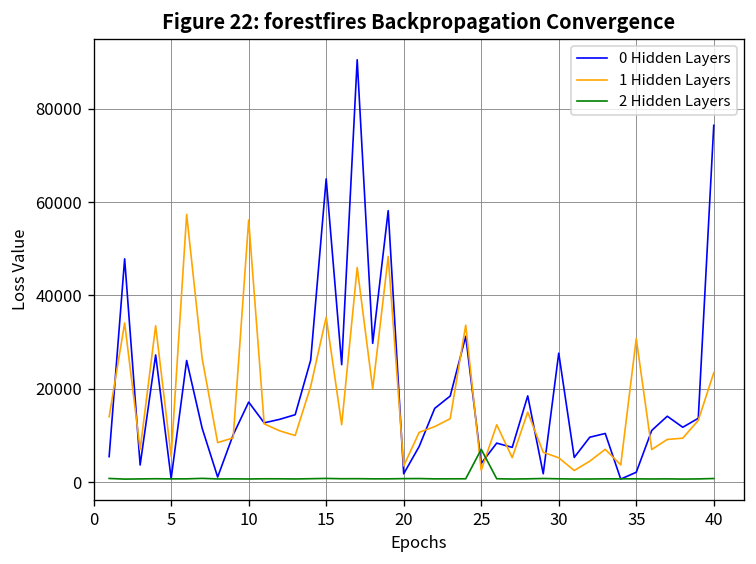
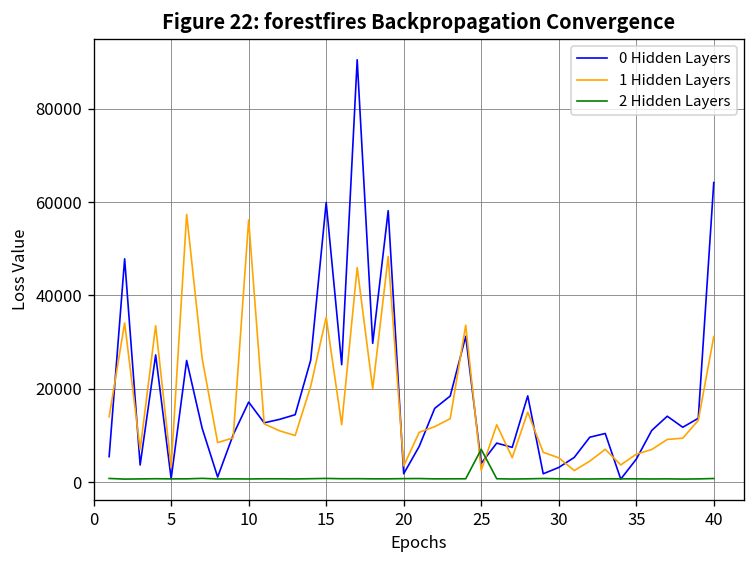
  {
    "0 Hidden Layers": {
      "10": 17000,
-     "15": 65000,
+     "15": 60000,
      "20": 2000,
      "25": 4000,
-     "30": 28000,
-     "35": 2000,
-     "40": 76000
+     "30": 3000,
+     "35": 5000,
+     "40": 64000
    },
    "1 Hidden Layers": {
-     "5": 6000,
+     "5": 3000,
      "10": 56000,
      "15": 35000,
      "20": 4000,
      "25": 3000,
      "30": 5000,
-     "35": 31000,
-     "40": 23000
+     "35": 6000,
+     "40": 31000
    },
    "2 Hidden Layers": {
      "10": 1000,
      "15": 1000,
      "20": 1000,
      "25": 7000,
      "30": 1000,
      "35": 1000,
      "40": 1000
    }
  }
